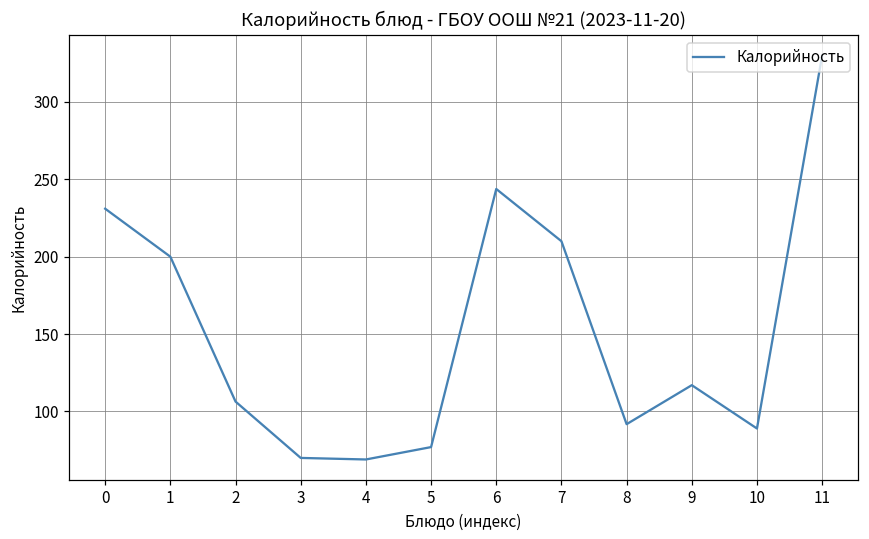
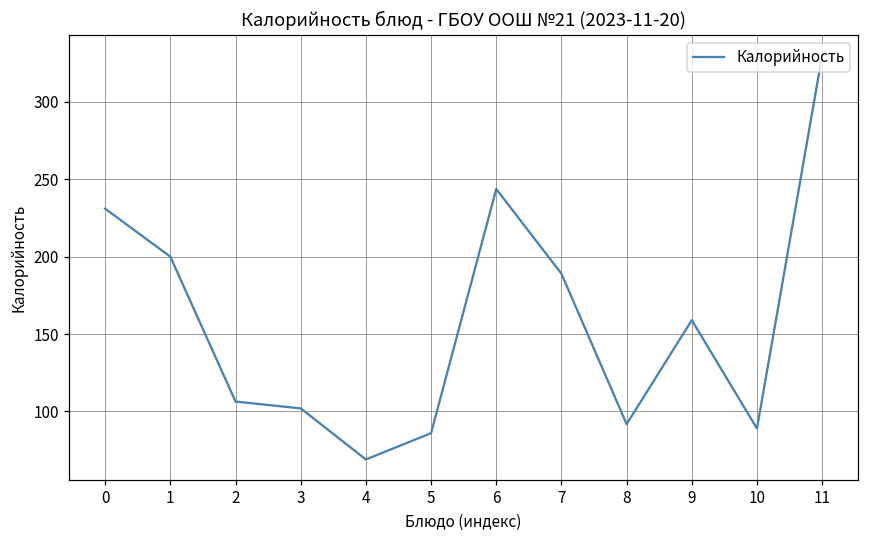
  {
    "0": 231,
    "1": 200,
    "2": 106,
-   "3": 70,
+   "3": 102,
    "4": 69,
-   "5": 77,
+   "5": 86,
    "6": 244,
-   "7": 210,
+   "7": 189,
    "8": 92,
-   "9": 117,
+   "9": 159,
    "10": 89
  }
